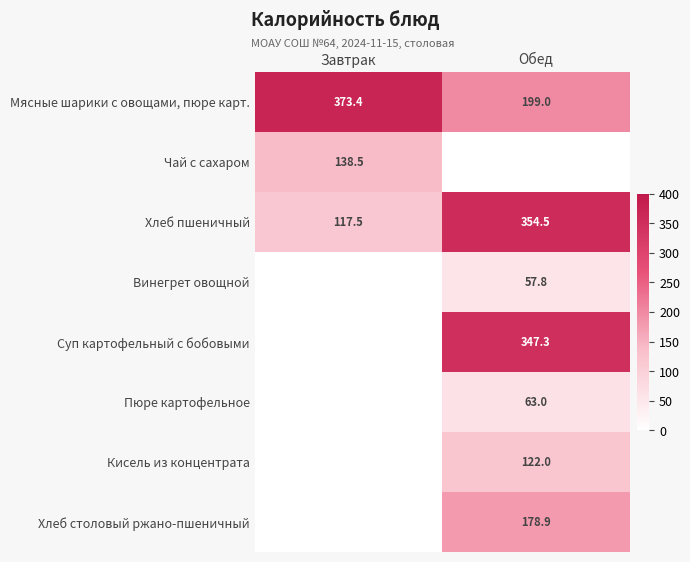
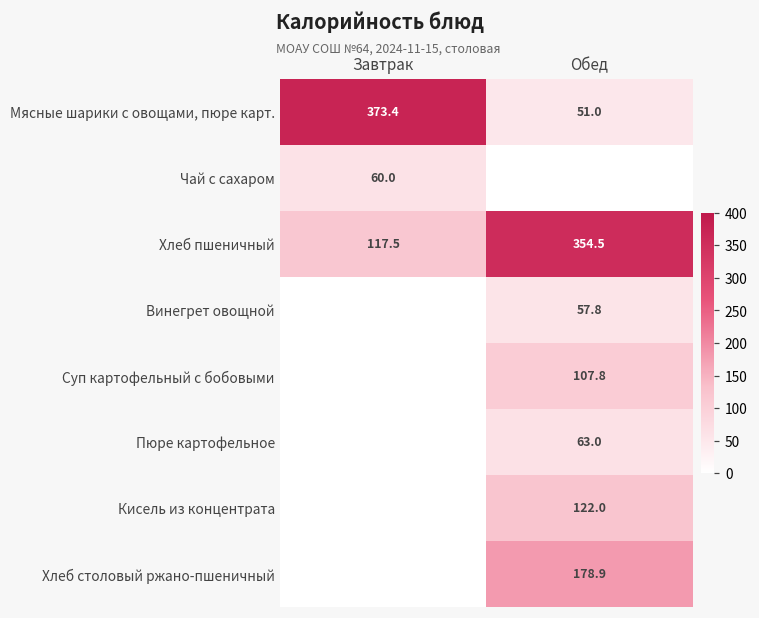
  {
    "Мясные шарики с овощами, пюре карт.": {
      "Завтрак": 373.4,
-     "Обед": 199.0
+     "Обед": 51.0
    },
    "Чай с сахаром": {
-     "Завтрак": 138.5
+     "Завтрак": 60.0
    },
    "Хлеб пшеничный": {
      "Завтрак": 117.5,
      "Обед": 354.5
    },
    "Винегрет овощной": {
      "Обед": 57.8
    },
    "Суп картофельный с бобовыми": {
-     "Обед": 347.3
+     "Обед": 107.8
    },
    "Пюре картофельное": {
      "Обед": 63.0
    },
    "Кисель из концентрата": {
      "Обед": 122.0
    },
    "Хлеб столовый ржано-пшеничный": {
      "Обед": 178.9
    }
  }
